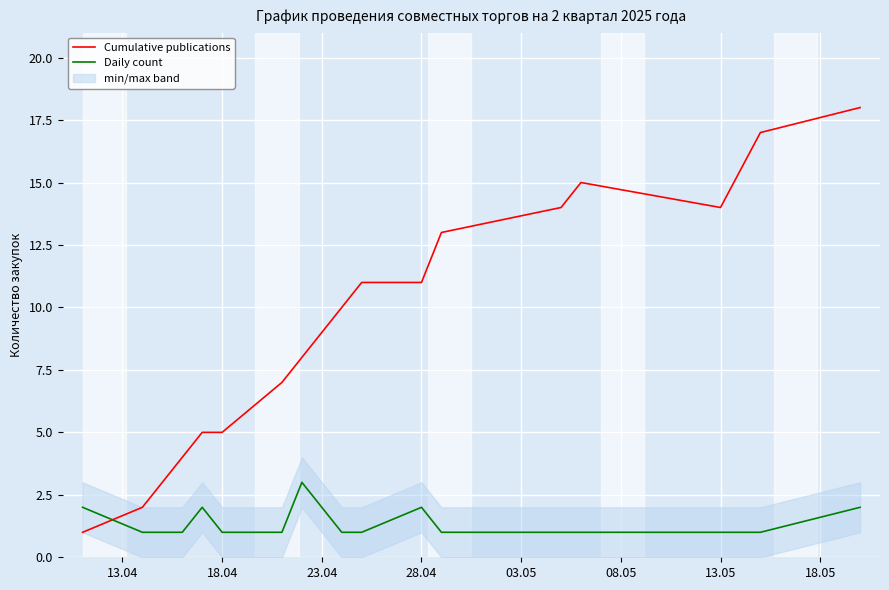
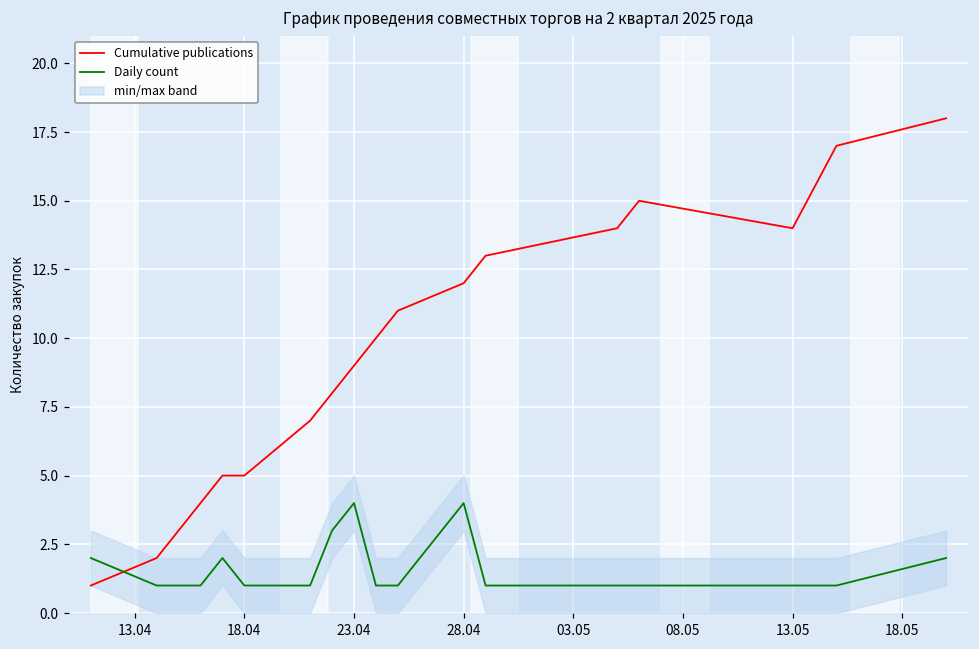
  {
    "Cumulative publications": {
      "18.04": 5,
      "23.04": 9,
-     "28.04": 11,
+     "28.04": 12,
      "13.05": 14
    },
    "Daily count": {
      "18.04": 1,
-     "23.04": 2,
-     "28.04": 2,
+     "23.04": 4,
+     "28.04": 4,
      "13.05": 1
    }
  }
